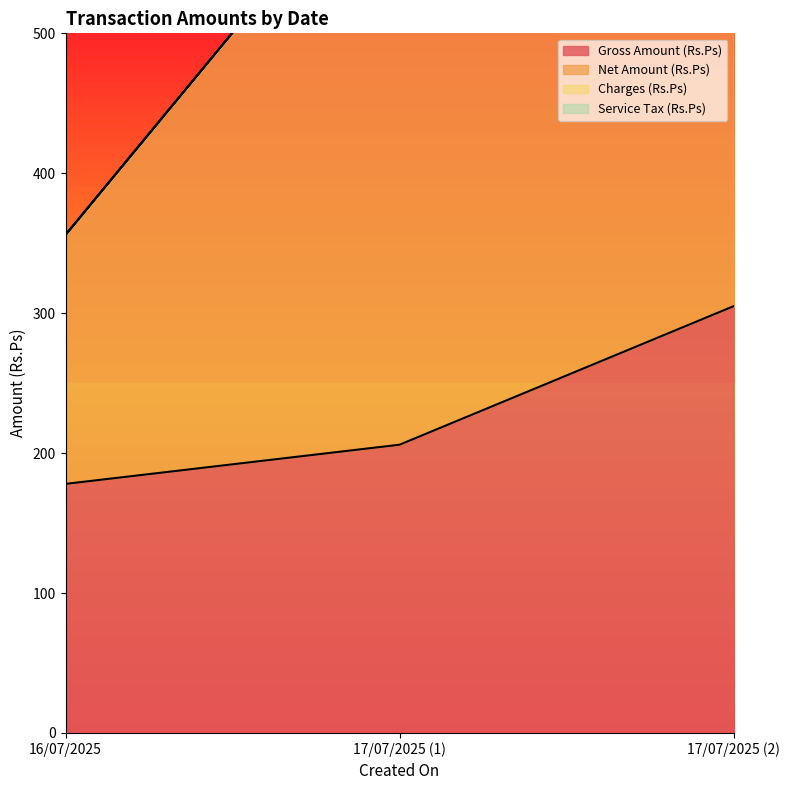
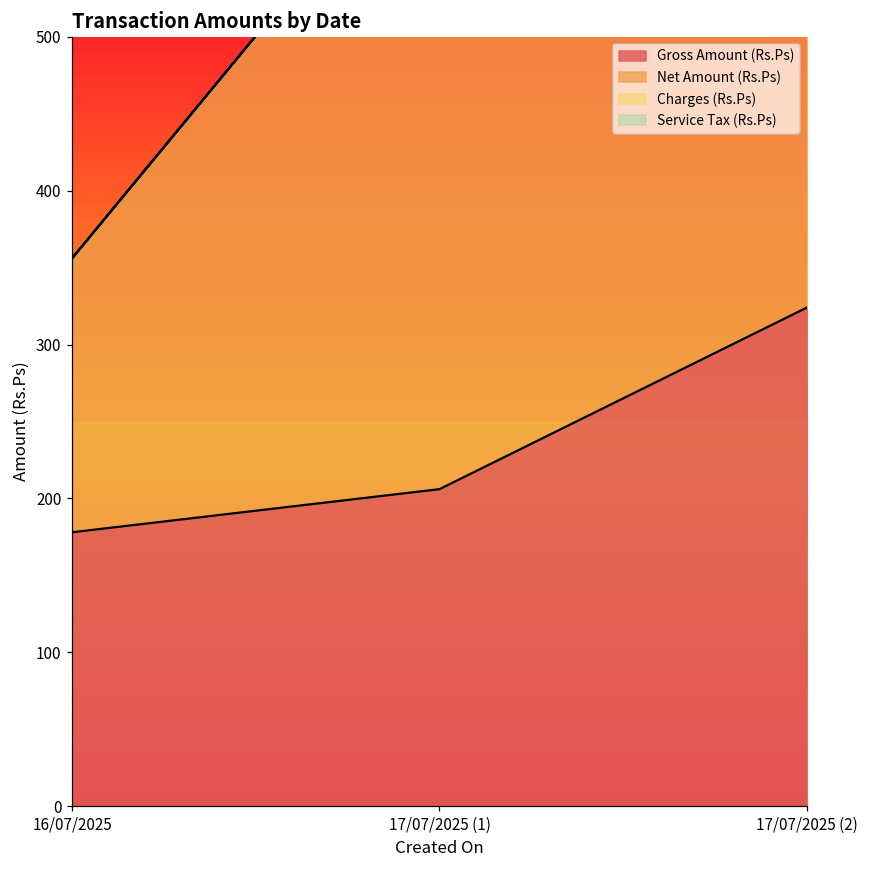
  {
    "Gross Amount (Rs.Ps)": {
      "16/07/2025": 178,
      "17/07/2025 (1)": 206,
-     "17/07/2025 (2)": 305
+     "17/07/2025 (2)": 324
    }
  }
